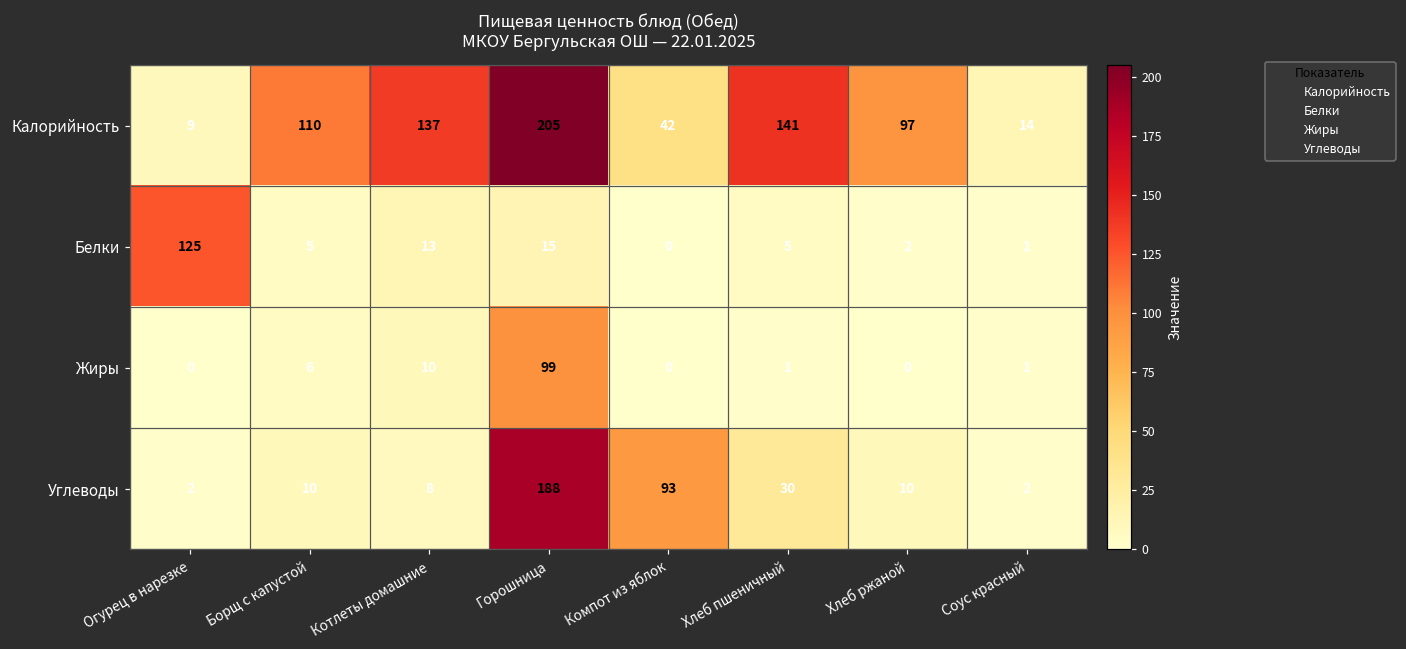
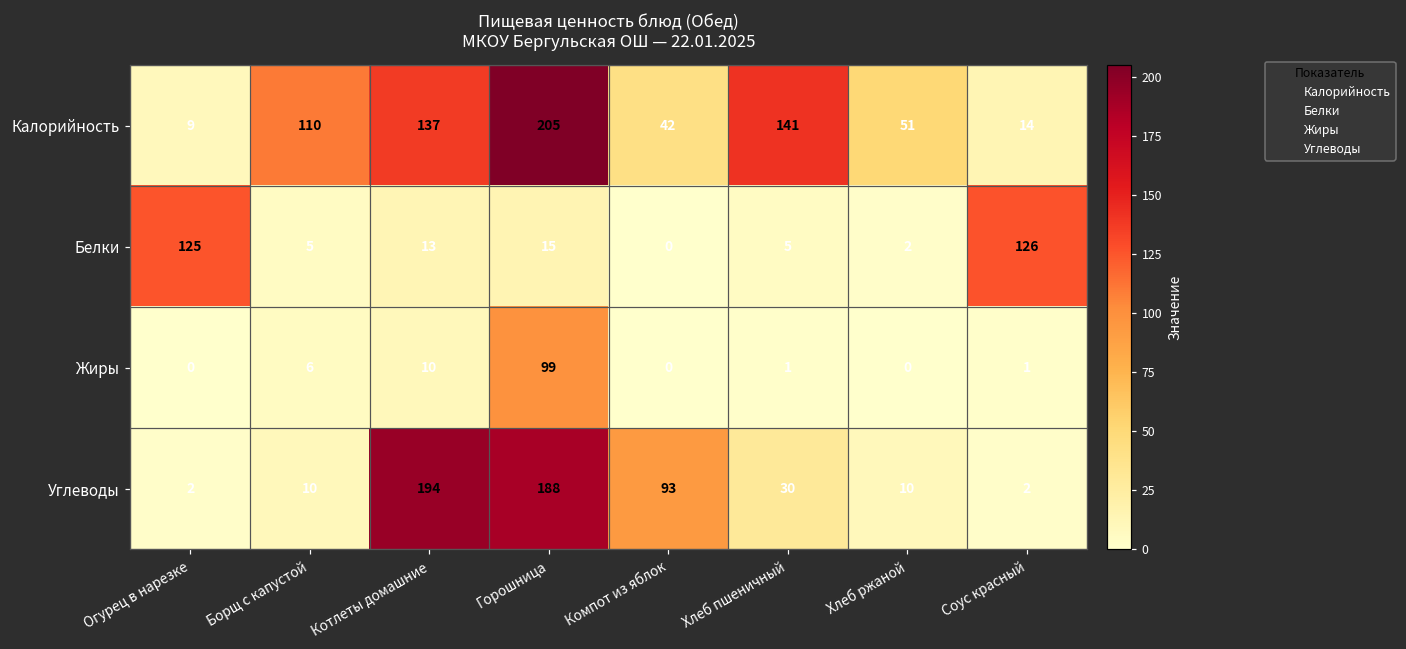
  {
    "Калорийность": {
      "Огурец в нарезке": 9,
      "Борщ с капустой": 110,
      "Котлеты домашние": 137,
      "Горошница": 205,
      "Компот из яблок": 42,
      "Хлеб пшеничный": 141,
-     "Хлеб ржаной": 97,
+     "Хлеб ржаной": 51,
      "Соус красный": 14
    },
    "Белки": {
      "Огурец в нарезке": 125,
      "Борщ с капустой": 5,
      "Котлеты домашние": 13,
      "Горошница": 15,
      "Компот из яблок": 0,
      "Хлеб пшеничный": 5,
      "Хлеб ржаной": 2,
-     "Соус красный": 1
+     "Соус красный": 126
    },
    "Жиры": {
      "Огурец в нарезке": 0,
      "Борщ с капустой": 6,
      "Котлеты домашние": 10,
      "Горошница": 99,
      "Компот из яблок": 0,
      "Хлеб пшеничный": 1,
      "Хлеб ржаной": 0,
      "Соус красный": 1
    },
    "Углеводы": {
      "Огурец в нарезке": 2,
      "Борщ с капустой": 10,
-     "Котлеты домашние": 8,
+     "Котлеты домашние": 194,
      "Горошница": 188,
      "Компот из яблок": 93,
      "Хлеб пшеничный": 30,
      "Хлеб ржаной": 10,
      "Соус красный": 2
    }
  }
